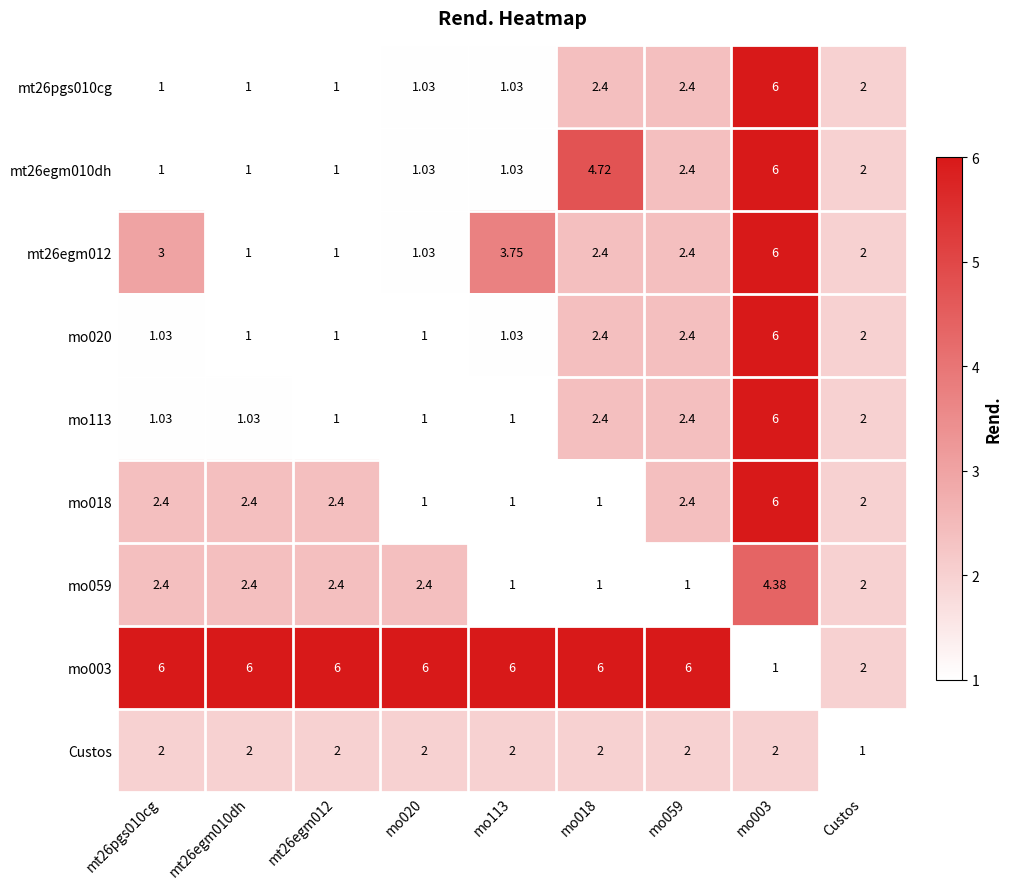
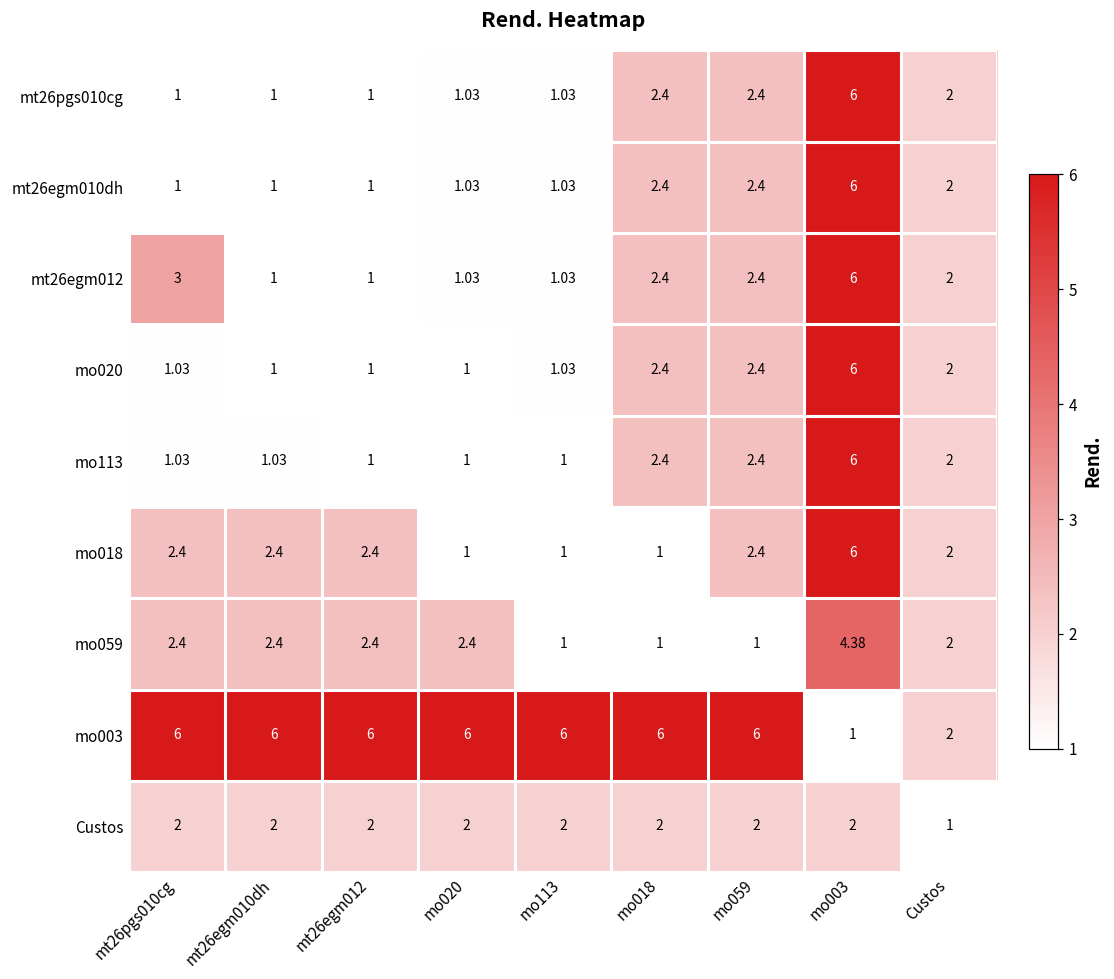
  {
    "mt26pgs010cg": {
      "mt26pgs010cg": 1,
      "mt26egm010dh": 1,
      "mt26egm012": 1,
      "mo020": 1.03,
      "mo113": 1.03,
      "mo018": 2.4,
      "mo059": 2.4,
      "mo003": 6,
      "Custos": 2
    },
    "mt26egm010dh": {
      "mt26pgs010cg": 1,
      "mt26egm010dh": 1,
      "mt26egm012": 1,
      "mo020": 1.03,
      "mo113": 1.03,
-     "mo018": 4.72,
+     "mo018": 2.4,
      "mo059": 2.4,
      "mo003": 6,
      "Custos": 2
    },
    "mt26egm012": {
      "mt26pgs010cg": 3,
      "mt26egm010dh": 1,
      "mt26egm012": 1,
      "mo020": 1.03,
-     "mo113": 3.75,
+     "mo113": 1.03,
      "mo018": 2.4,
      "mo059": 2.4,
      "mo003": 6,
      "Custos": 2
    },
    "mo020": {
      "mt26pgs010cg": 1.03,
      "mt26egm010dh": 1,
      "mt26egm012": 1,
      "mo020": 1,
      "mo113": 1.03,
      "mo018": 2.4,
      "mo059": 2.4,
      "mo003": 6,
      "Custos": 2
    },
    "mo113": {
      "mt26pgs010cg": 1.03,
      "mt26egm010dh": 1.03,
      "mt26egm012": 1,
      "mo020": 1,
      "mo113": 1,
      "mo018": 2.4,
      "mo059": 2.4,
      "mo003": 6,
      "Custos": 2
    },
    "mo018": {
      "mt26pgs010cg": 2.4,
      "mt26egm010dh": 2.4,
      "mt26egm012": 2.4,
      "mo020": 1,
      "mo113": 1,
      "mo018": 1,
      "mo059": 2.4,
      "mo003": 6,
      "Custos": 2
    },
    "mo059": {
      "mt26pgs010cg": 2.4,
      "mt26egm010dh": 2.4,
      "mt26egm012": 2.4,
      "mo020": 2.4,
      "mo113": 1,
      "mo018": 1,
      "mo059": 1,
      "mo003": 4.38,
      "Custos": 2
    },
    "mo003": {
      "mt26pgs010cg": 6,
      "mt26egm010dh": 6,
      "mt26egm012": 6,
      "mo020": 6,
      "mo113": 6,
      "mo018": 6,
      "mo059": 6,
      "mo003": 1,
      "Custos": 2
    },
    "Custos": {
      "mt26pgs010cg": 2,
      "mt26egm010dh": 2,
      "mt26egm012": 2,
      "mo020": 2,
      "mo113": 2,
      "mo018": 2,
      "mo059": 2,
      "mo003": 2,
      "Custos": 1
    }
  }
